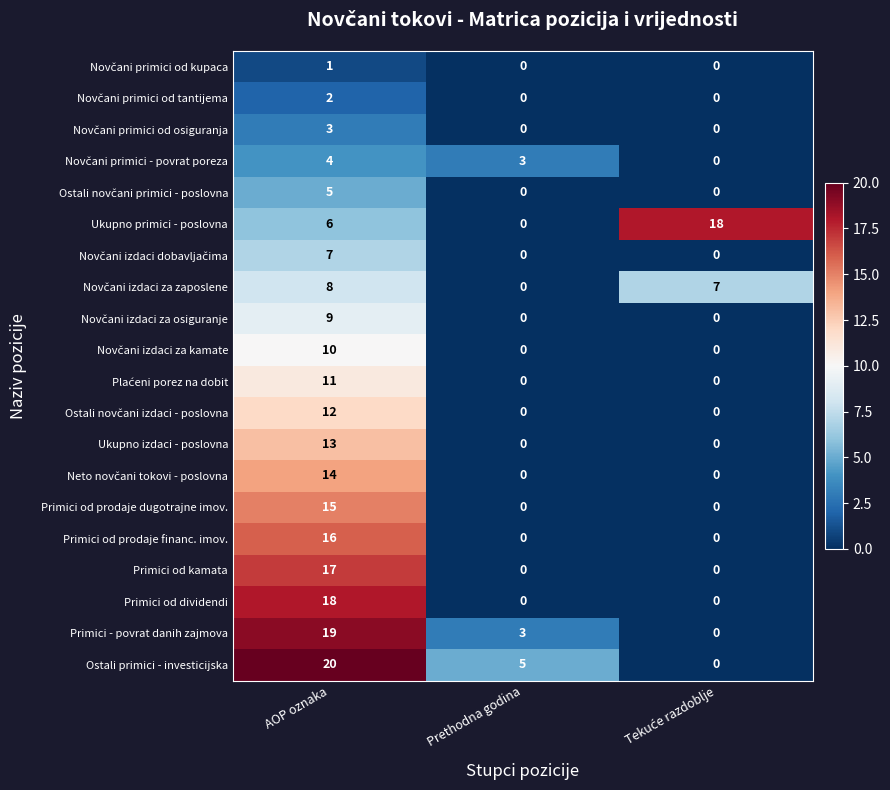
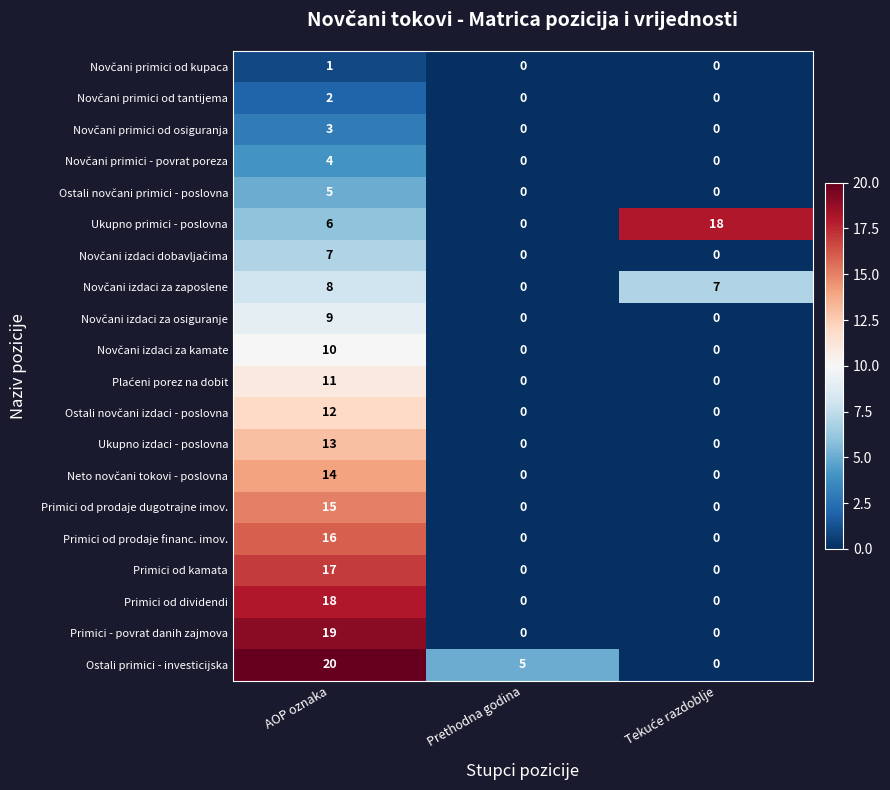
  {
    "Novčani primici od kupaca": {
      "AOP oznaka": 1,
      "Prethodna godina": 0,
      "Tekuće razdoblje": 0
    },
    "Novčani primici od tantijema": {
      "AOP oznaka": 2,
      "Prethodna godina": 0,
      "Tekuće razdoblje": 0
    },
    "Novčani primici od osiguranja": {
      "AOP oznaka": 3,
      "Prethodna godina": 0,
      "Tekuće razdoblje": 0
    },
    "Novčani primici - povrat poreza": {
      "AOP oznaka": 4,
-     "Prethodna godina": 3,
+     "Prethodna godina": 0,
      "Tekuće razdoblje": 0
    },
    "Ostali novčani primici - poslovna": {
      "AOP oznaka": 5,
      "Prethodna godina": 0,
      "Tekuće razdoblje": 0
    },
    "Ukupno primici - poslovna": {
      "AOP oznaka": 6,
      "Prethodna godina": 0,
      "Tekuće razdoblje": 18
    },
    "Novčani izdaci dobavljačima": {
      "AOP oznaka": 7,
      "Prethodna godina": 0,
      "Tekuće razdoblje": 0
    },
    "Novčani izdaci za zaposlene": {
      "AOP oznaka": 8,
      "Prethodna godina": 0,
      "Tekuće razdoblje": 7
    },
    "Novčani izdaci za osiguranje": {
      "AOP oznaka": 9,
      "Prethodna godina": 0,
      "Tekuće razdoblje": 0
    },
    "Novčani izdaci za kamate": {
      "AOP oznaka": 10,
      "Prethodna godina": 0,
      "Tekuće razdoblje": 0
    },
    "Plaćeni porez na dobit": {
      "AOP oznaka": 11,
      "Prethodna godina": 0,
      "Tekuće razdoblje": 0
    },
    "Ostali novčani izdaci - poslovna": {
      "AOP oznaka": 12,
      "Prethodna godina": 0,
      "Tekuće razdoblje": 0
    },
    "Ukupno izdaci - poslovna": {
      "AOP oznaka": 13,
      "Prethodna godina": 0,
      "Tekuće razdoblje": 0
    },
    "Neto novčani tokovi - poslovna": {
      "AOP oznaka": 14,
      "Prethodna godina": 0,
      "Tekuće razdoblje": 0
    },
    "Primici od prodaje dugotrajne imov.": {
      "AOP oznaka": 15,
      "Prethodna godina": 0,
      "Tekuće razdoblje": 0
    },
    "Primici od prodaje financ. imov.": {
      "AOP oznaka": 16,
      "Prethodna godina": 0,
      "Tekuće razdoblje": 0
    },
    "Primici od kamata": {
      "AOP oznaka": 17,
      "Prethodna godina": 0,
      "Tekuće razdoblje": 0
    },
    "Primici od dividendi": {
      "AOP oznaka": 18,
      "Prethodna godina": 0,
      "Tekuće razdoblje": 0
    },
    "Primici - povrat danih zajmova": {
      "AOP oznaka": 19,
-     "Prethodna godina": 3,
+     "Prethodna godina": 0,
      "Tekuće razdoblje": 0
    },
    "Ostali primici - investicijska": {
      "AOP oznaka": 20,
      "Prethodna godina": 5,
      "Tekuće razdoblje": 0
    }
  }
